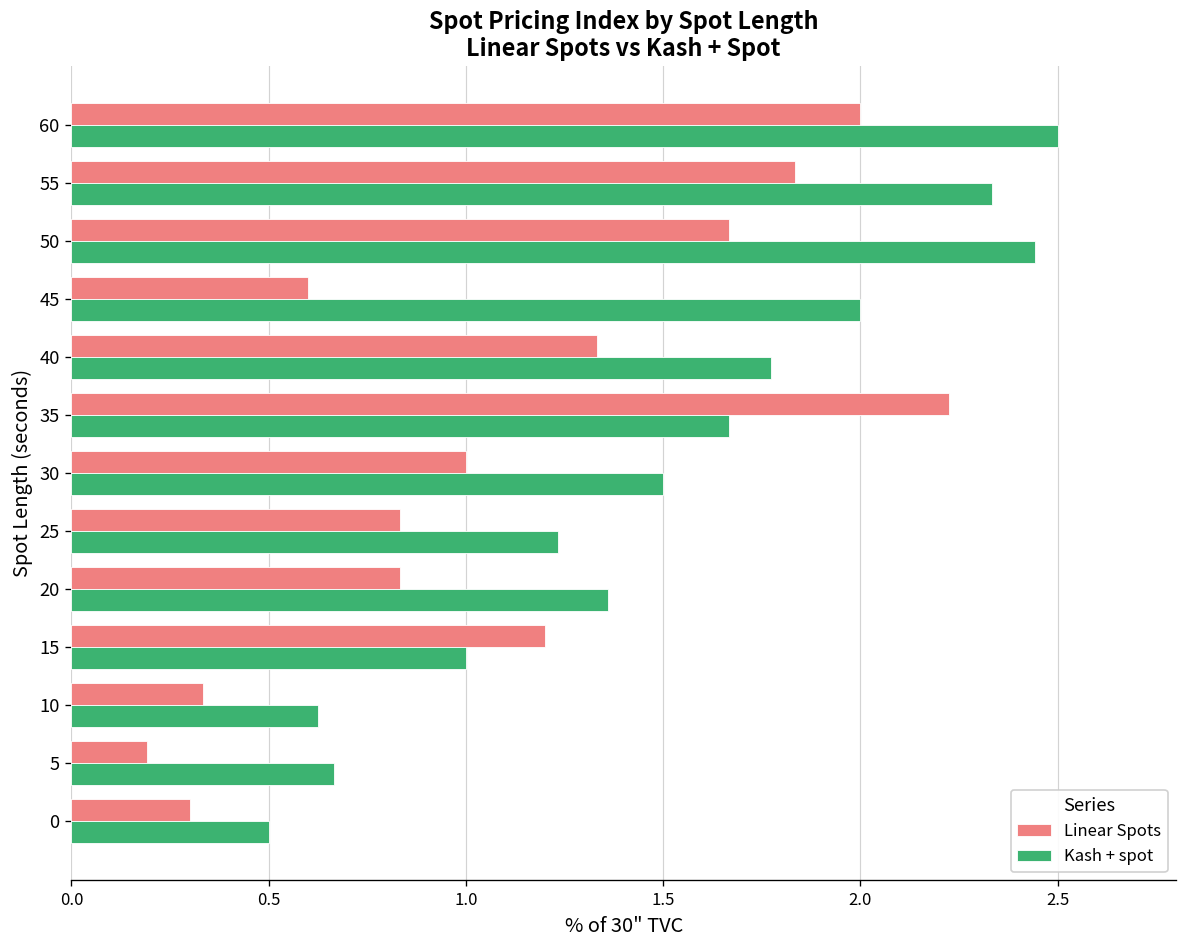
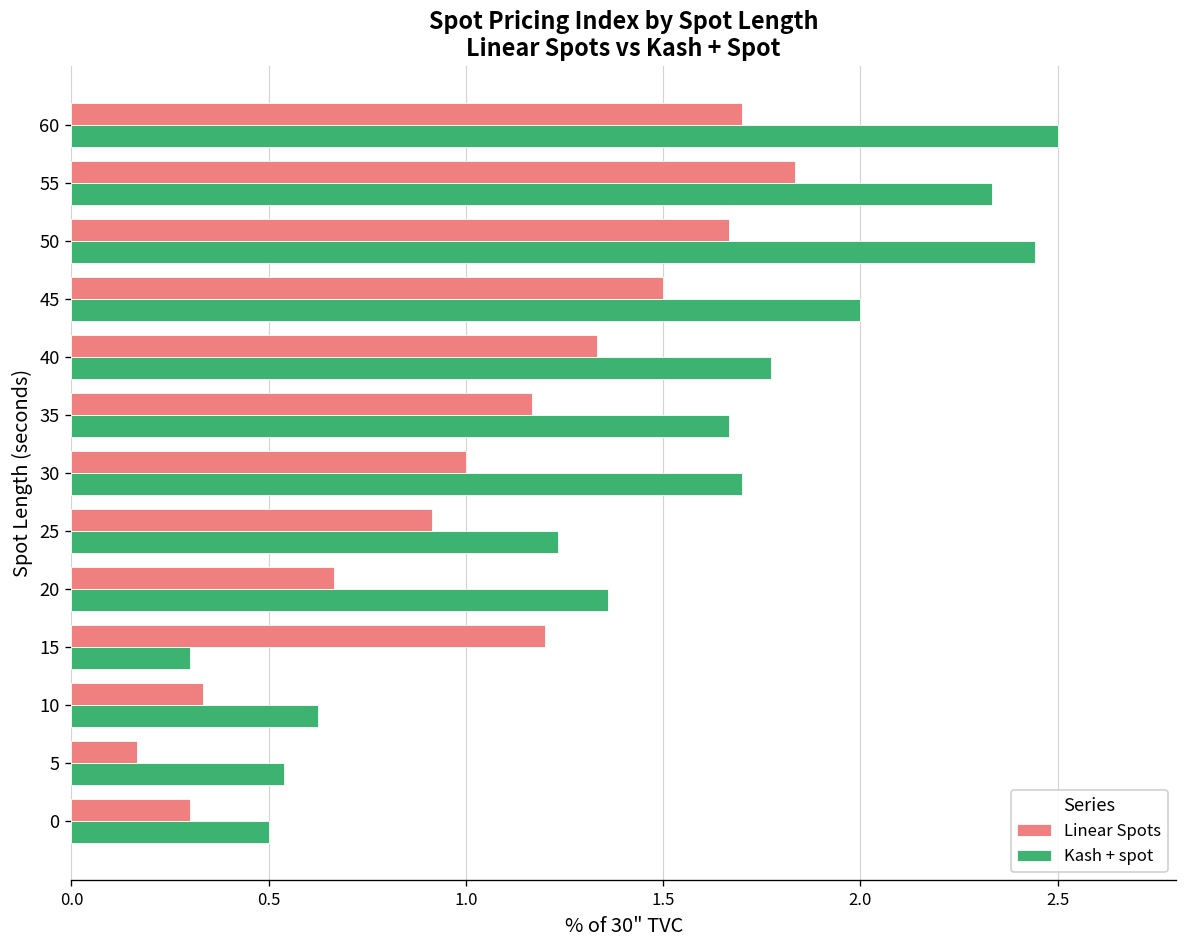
  {
    "Linear Spots": {
-     "60": 2.0,
+     "60": 1.7,
      "55": 1.83,
      "50": 1.67,
-     "45": 0.6,
+     "45": 1.5,
      "40": 1.33,
-     "35": 2.22,
+     "35": 1.17,
      "30": 1.00,
-     "25": 0.83,
-     "20": 0.83,
+     "25": 0.92,
+     "20": 0.67,
      "15": 1.20,
      "10": 0.33,
-     "5": 0.19,
+     "5": 0.17,
      "0": 0.30
    },
    "Kash + spot": {
      "60": 2.50,
      "55": 2.33,
      "50": 2.44,
      "45": 2.00,
      "40": 1.77,
      "35": 1.67,
-     "30": 1.5,
+     "30": 1.7,
      "25": 1.23,
      "20": 1.36,
-     "15": 1.0,
+     "15": 0.3,
      "10": 0.63,
-     "5": 0.67,
+     "5": 0.54,
      "0": 0.50
    }
  }
